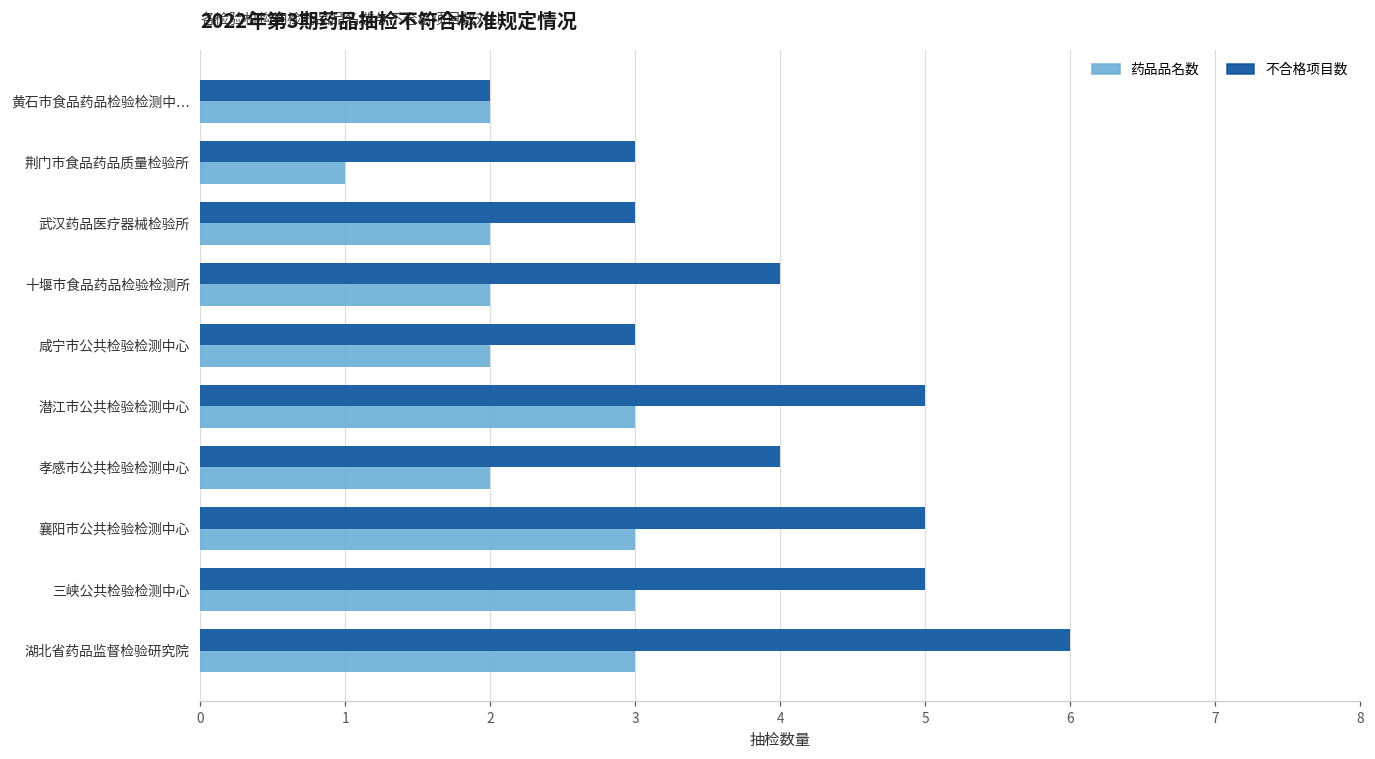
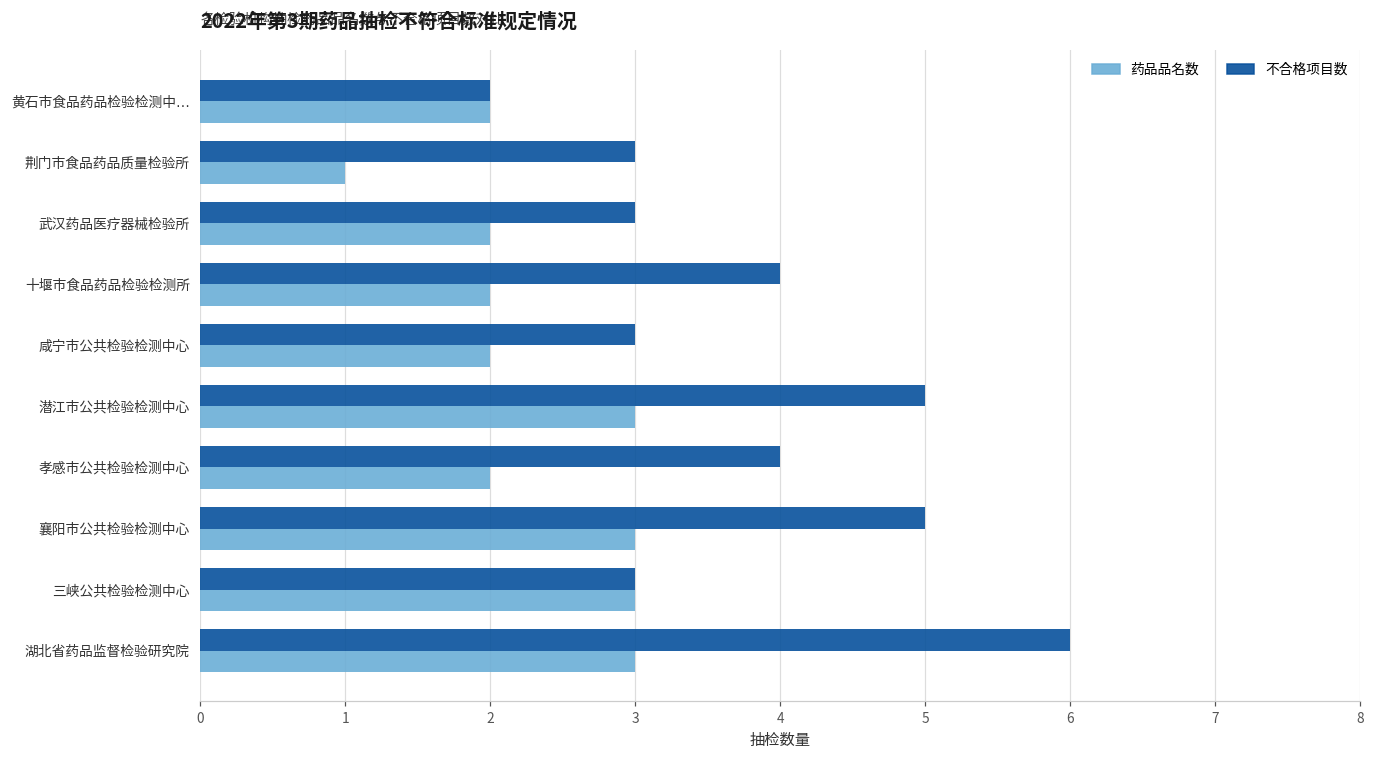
  {
    "不合格项目数": {
      "黄石市食品药品检验检测中…": 2,
      "荆门市食品药品质量检验所": 3,
      "武汉药品医疗器械检验所": 3,
      "十堰市食品药品检验检测所": 4,
      "咸宁市公共检验检测中心": 3,
      "潜江市公共检验检测中心": 5,
      "孝感市公共检验检测中心": 4,
      "襄阳市公共检验检测中心": 5,
-     "三峡公共检验检测中心": 5,
+     "三峡公共检验检测中心": 3,
      "湖北省药品监督检验研究院": 6
    },
    "药品品名数": {
      "黄石市食品药品检验检测中…": 2,
      "荆门市食品药品质量检验所": 1,
      "武汉药品医疗器械检验所": 2,
      "十堰市食品药品检验检测所": 2,
      "咸宁市公共检验检测中心": 2,
      "潜江市公共检验检测中心": 3,
      "孝感市公共检验检测中心": 2,
      "襄阳市公共检验检测中心": 3,
      "三峡公共检验检测中心": 3,
      "湖北省药品监督检验研究院": 3
    }
  }
